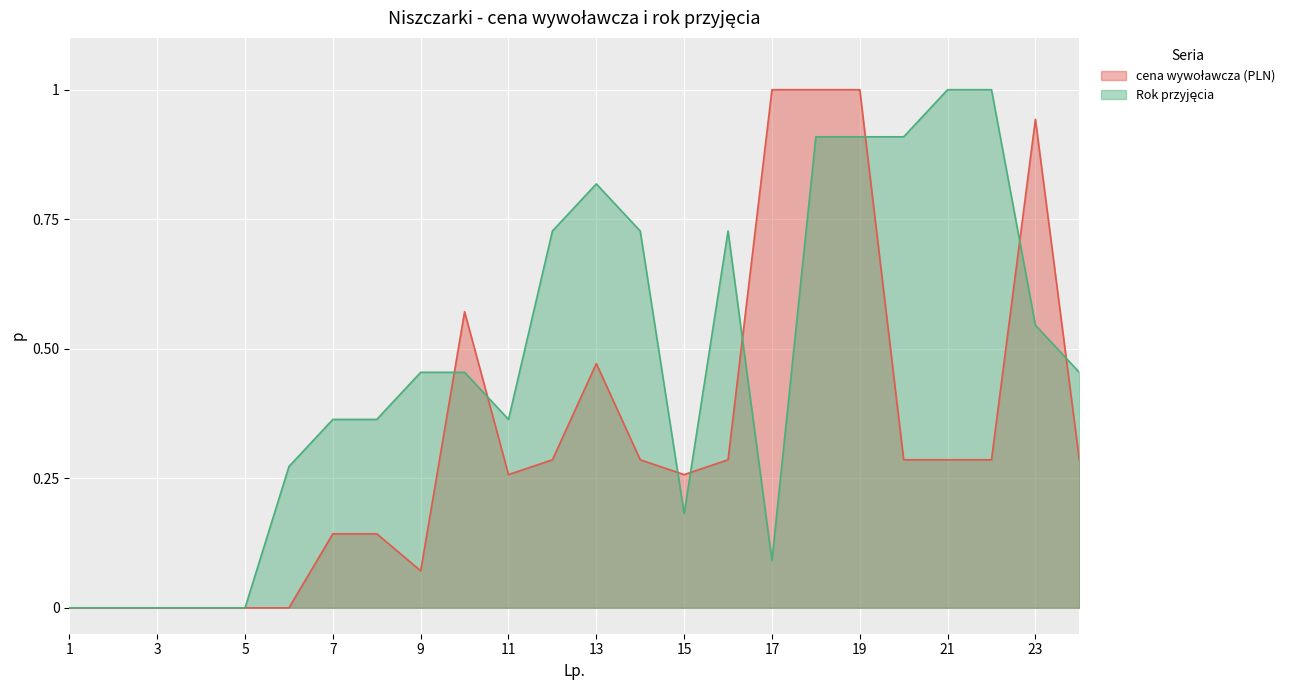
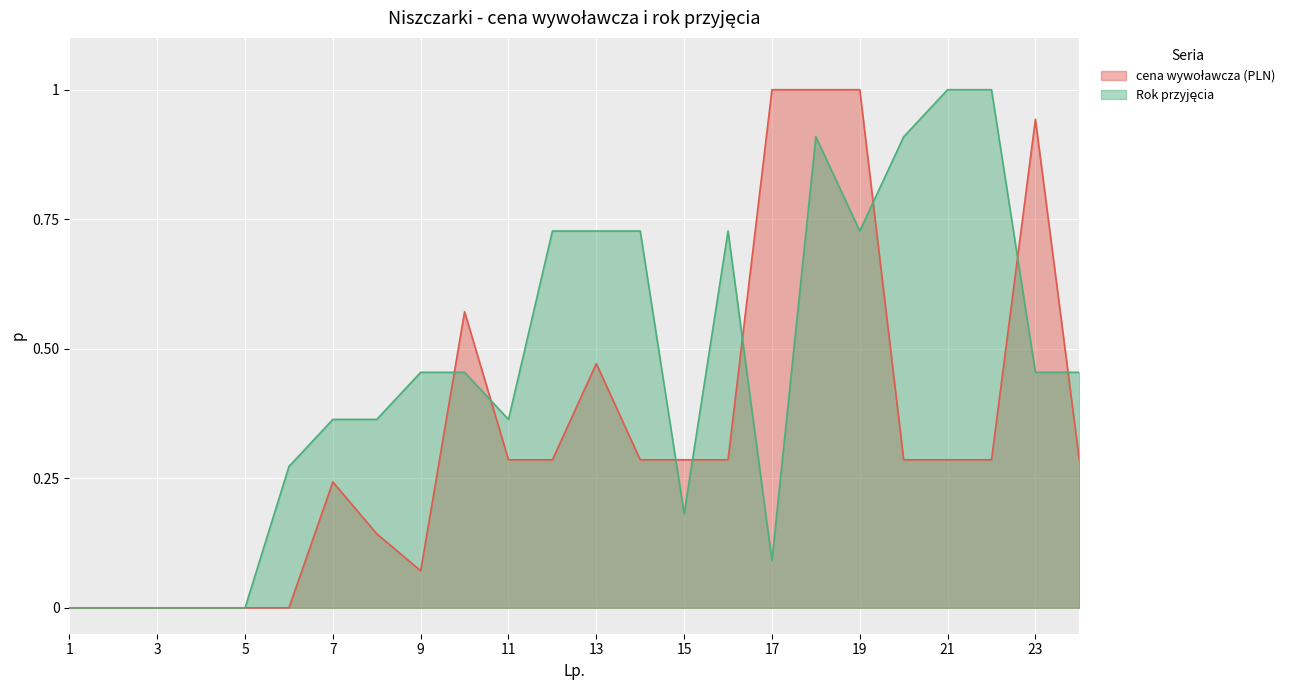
  {
    "cena wywoławcza (PLN)": {
-     "7": 0.14,
+     "7": 0.24,
      "9": 0.07,
-     "11": 0.26,
+     "11": 0.29,
      "13": 0.47,
-     "15": 0.26,
+     "15": 0.29,
      "17": 1.00,
      "19": 1.00,
      "21": 0.29,
      "23": 0.94
    },
    "Rok przyjęcia": {
      "7": 0.36,
      "9": 0.45,
      "11": 0.36,
-     "13": 0.82,
+     "13": 0.73,
      "15": 0.18,
      "17": 0.09,
-     "19": 0.91,
+     "19": 0.73,
      "21": 1.00,
-     "23": 0.55
+     "23": 0.45
    }
  }
